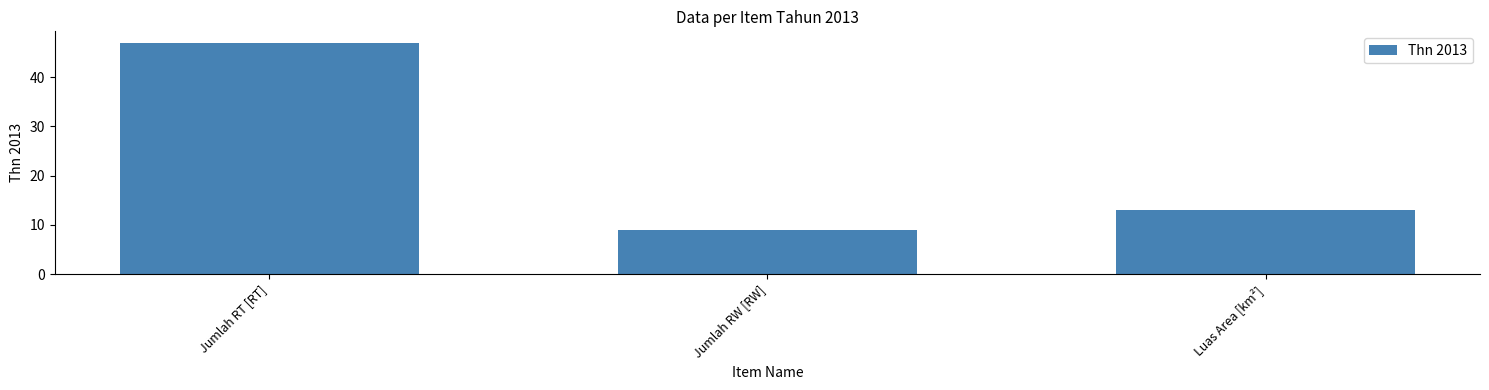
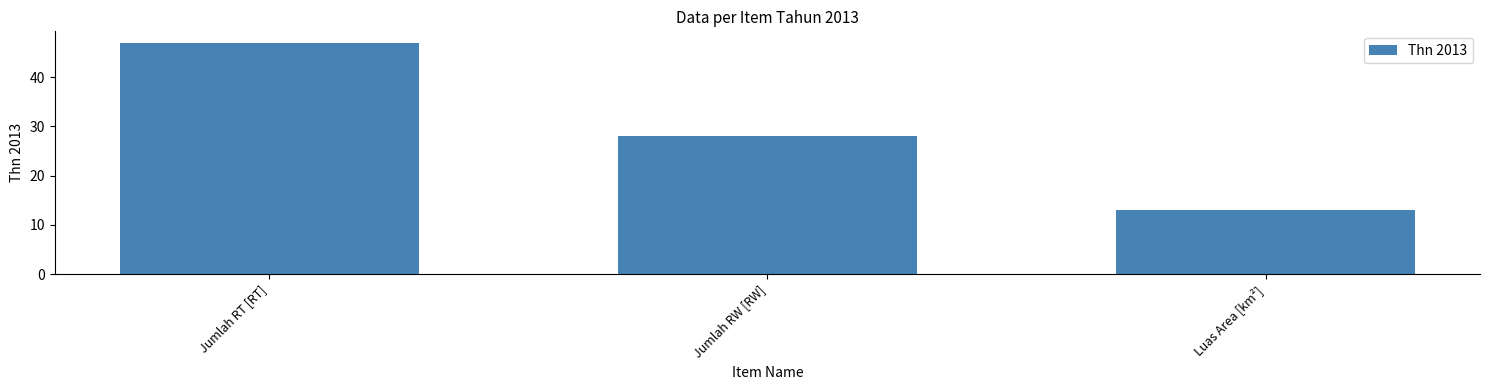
  {
    "Jumlah RT [RT]": 47,
-   "Jumlah RW [RW]": 9,
+   "Jumlah RW [RW]": 28,
    "Luas Area [km²]": 13
  }
